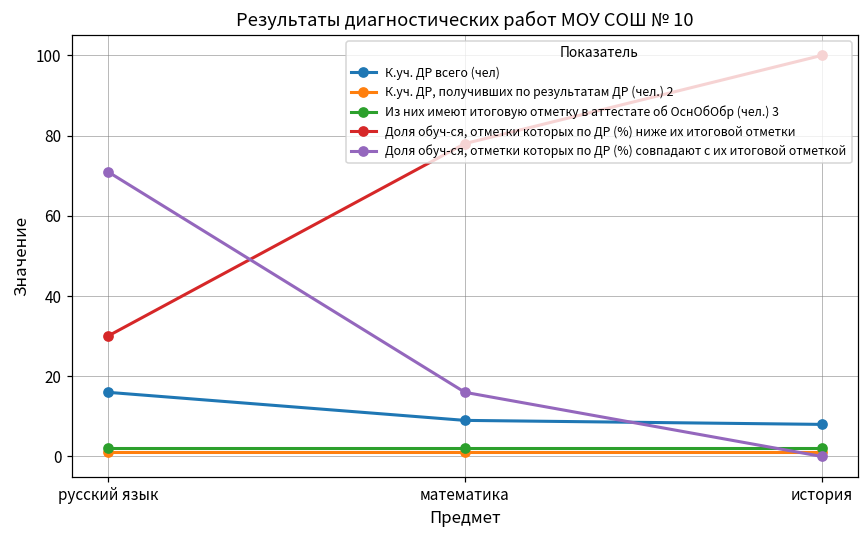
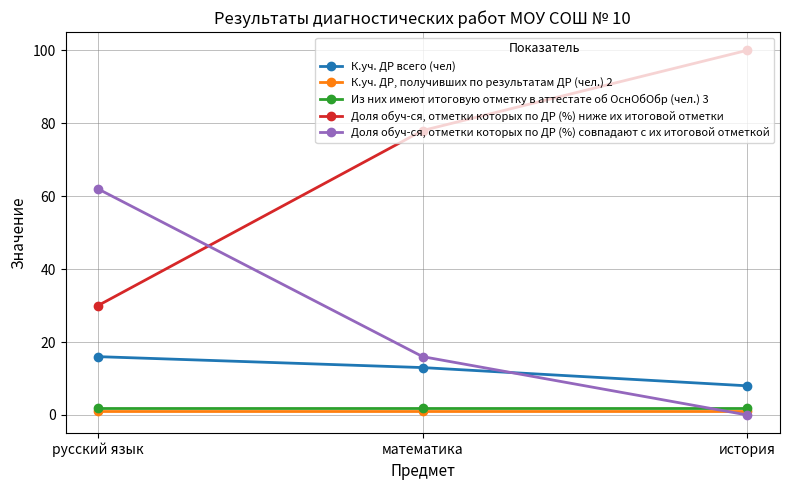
  {
    "К.уч. ДР всего (чел)": {
      "русский язык": 16,
-     "математика": 9,
+     "математика": 13,
      "история": 8
    },
    "К.уч. ДР, получивших по результатам ДР (чел.) 2": {
      "русский язык": 1,
      "математика": 1,
      "история": 1
    },
    "Из них имеют итоговую отметку в аттестате об ОснОбОбр (чел.) 3": {
      "русский язык": 2,
      "математика": 2,
      "история": 2
    },
    "Доля обуч-ся, отметки которых по ДР (%) ниже их итоговой отметки": {
      "русский язык": 30
    },
    "Доля обуч-ся, отметки которых по ДР (%) совпадают с их итоговой отметкой": {
-     "русский язык": 71,
+     "русский язык": 62,
      "математика": 16,
      "история": 0
    }
  }
